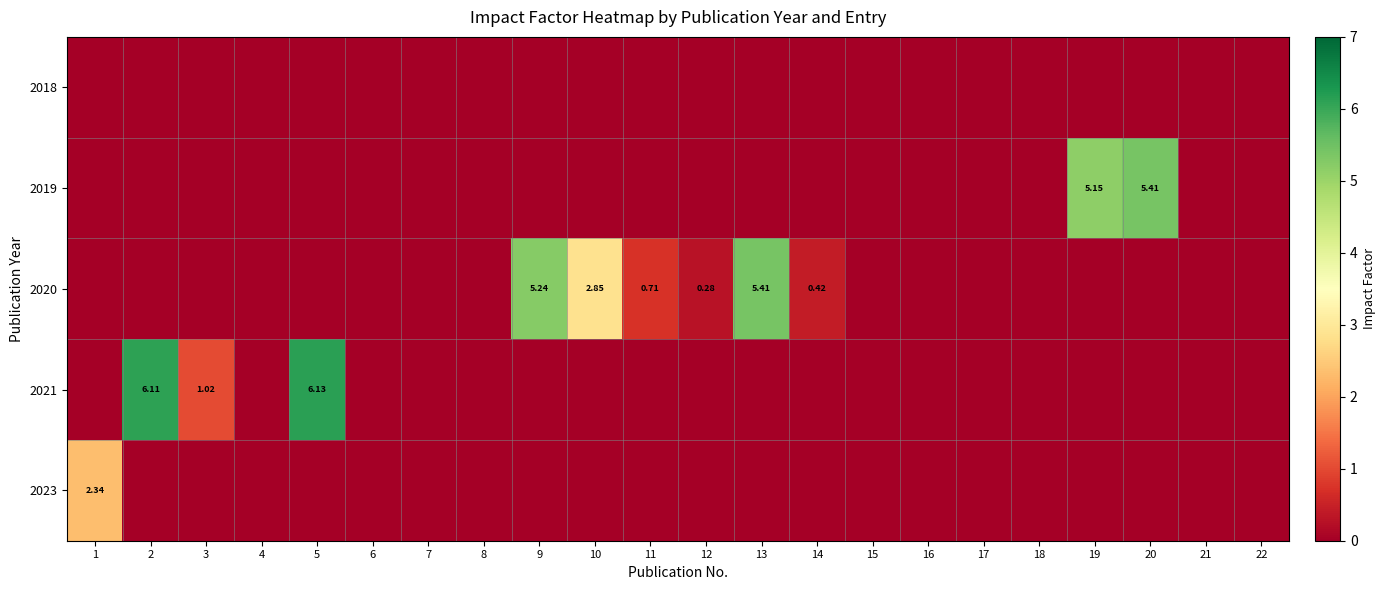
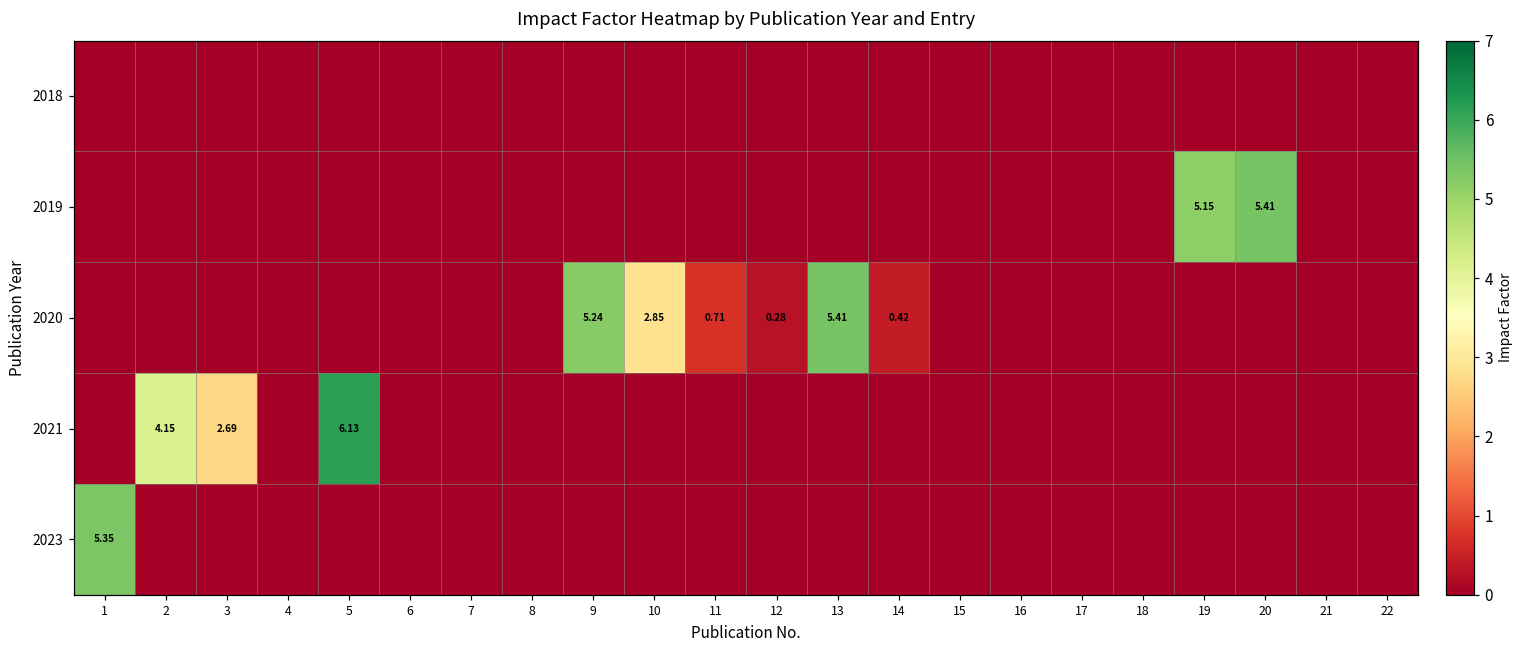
  {
    "2019": {
      "19": 5.15,
      "20": 5.41
    },
    "2020": {
      "9": 5.24,
      "10": 2.85,
      "11": 0.71,
      "12": 0.28,
      "13": 5.41,
      "14": 0.42
    },
    "2021": {
-     "2": 6.11,
-     "3": 1.02,
+     "2": 4.15,
+     "3": 2.69,
      "5": 6.13
    },
    "2023": {
-     "1": 2.34
+     "1": 5.35
    }
  }
